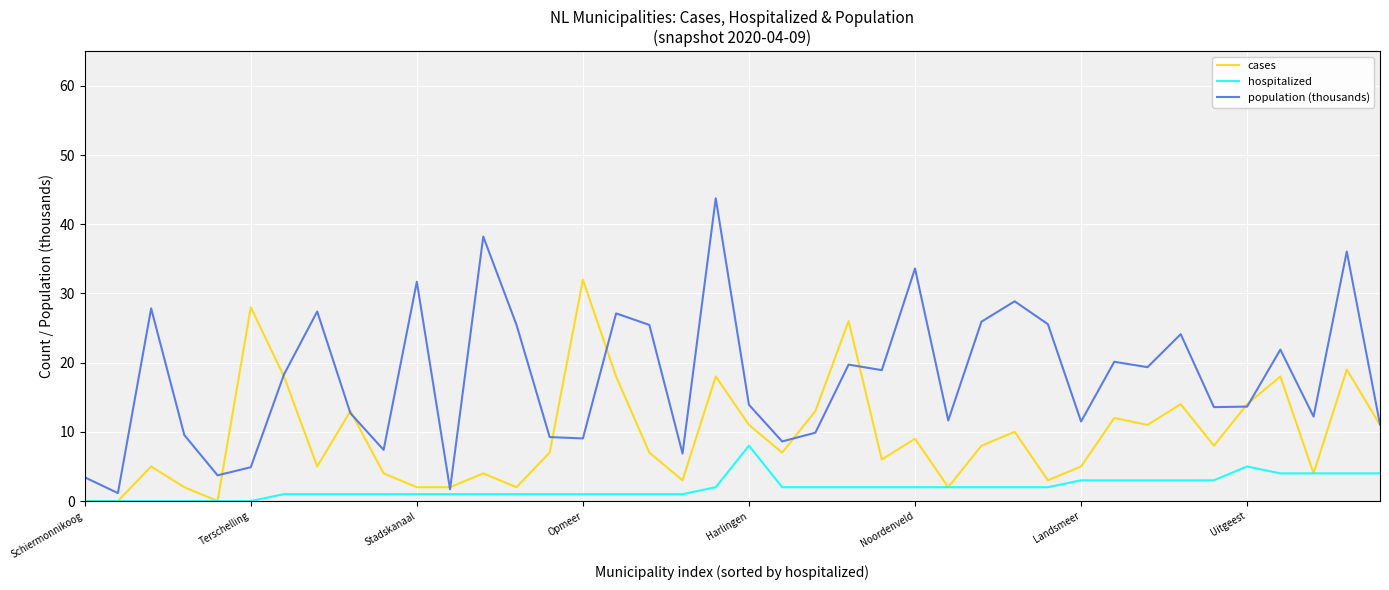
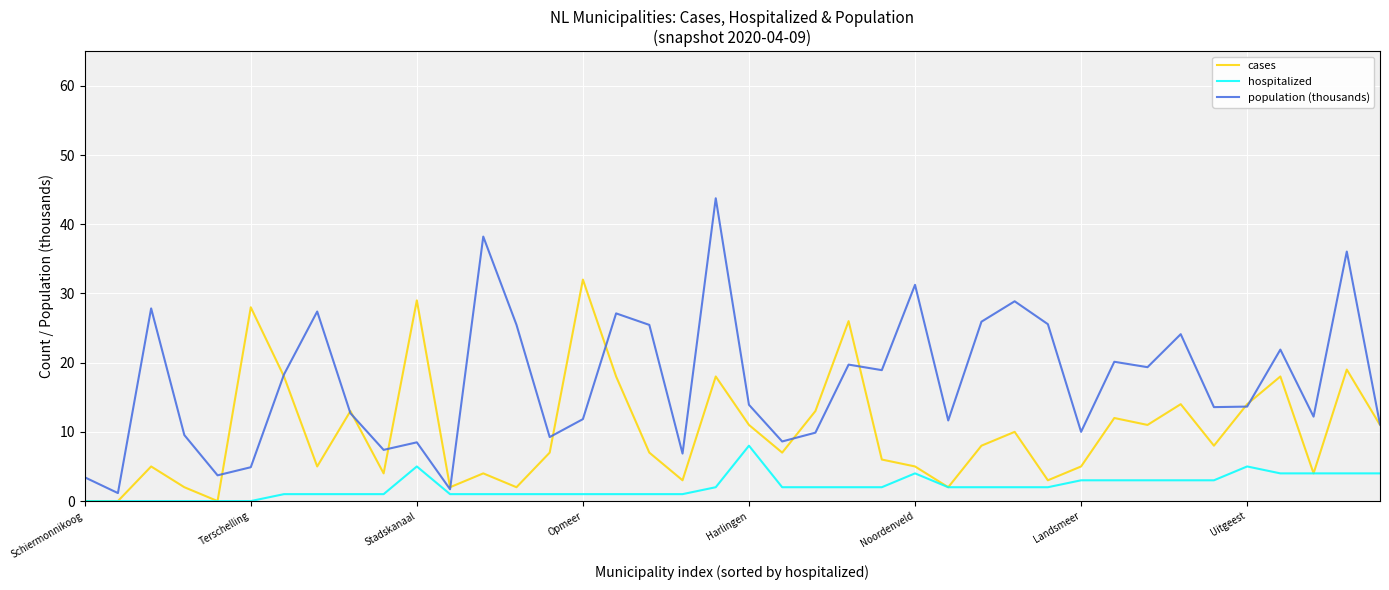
  {
    "cases": {
      "Terschelling": 28,
-     "Stadskanaal": 2,
+     "Stadskanaal": 29,
      "Opmeer": 32,
      "Harlingen": 11,
-     "Noordenveld": 9,
+     "Noordenveld": 5,
      "Landsmeer": 5
    },
    "hospitalized": {
      "Terschelling": 0,
-     "Stadskanaal": 1,
+     "Stadskanaal": 5,
      "Opmeer": 1,
      "Harlingen": 8,
-     "Noordenveld": 2,
+     "Noordenveld": 4,
      "Landsmeer": 3,
      "Uitgeest": 5
    },
    "population (thousands)": {
      "Schiermonnikoog": 3,
      "Terschelling": 5,
-     "Stadskanaal": 32,
-     "Opmeer": 9,
+     "Stadskanaal": 8,
+     "Opmeer": 12,
      "Harlingen": 14,
-     "Noordenveld": 34,
-     "Landsmeer": 11
+     "Noordenveld": 31,
+     "Landsmeer": 10
    }
  }
